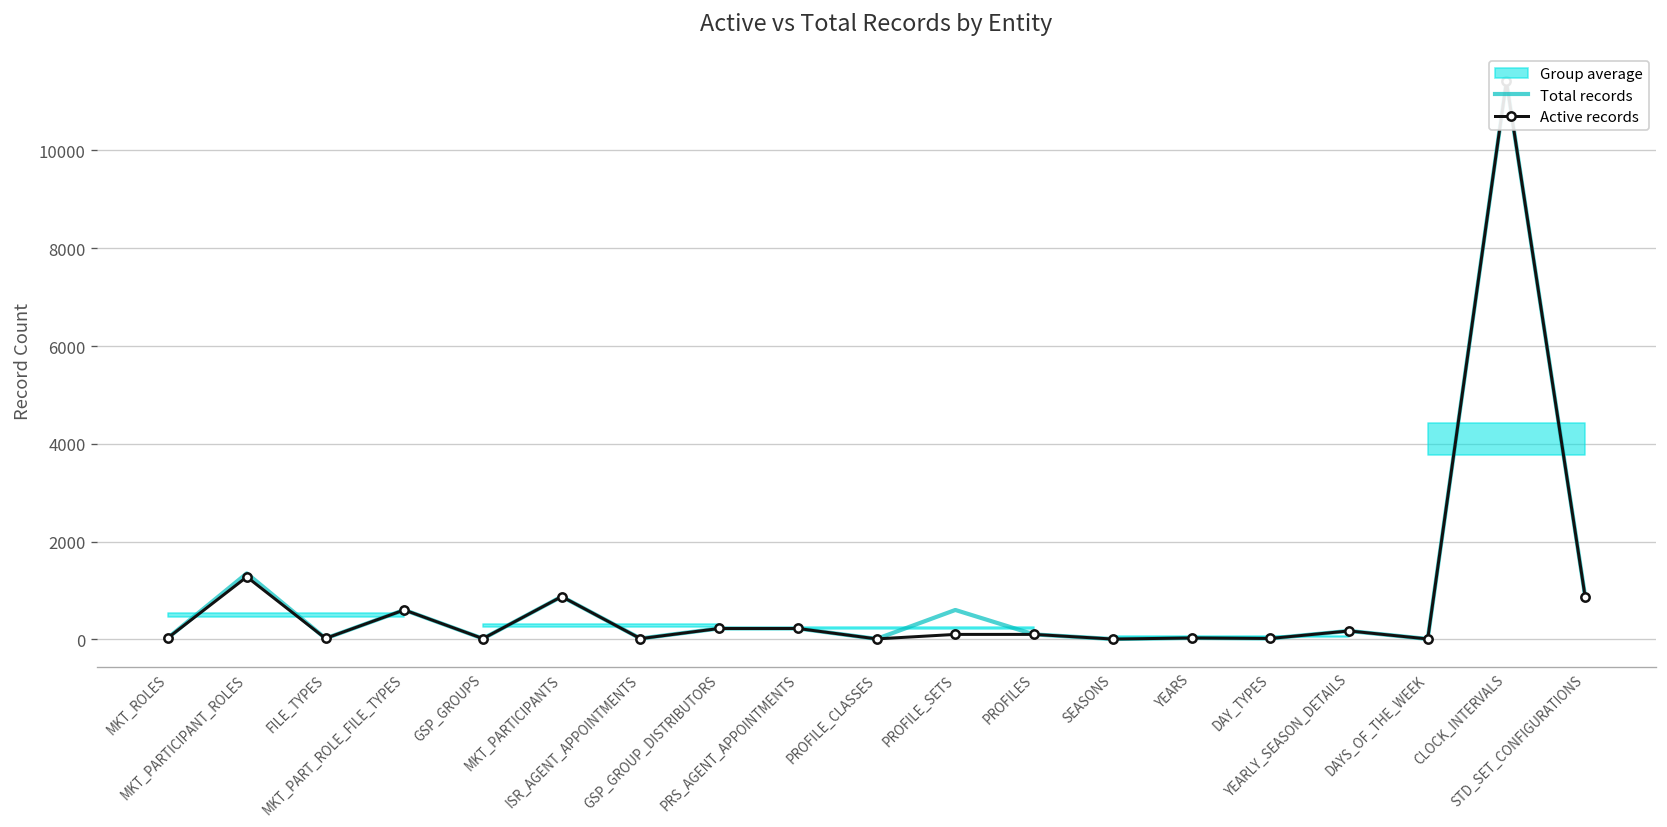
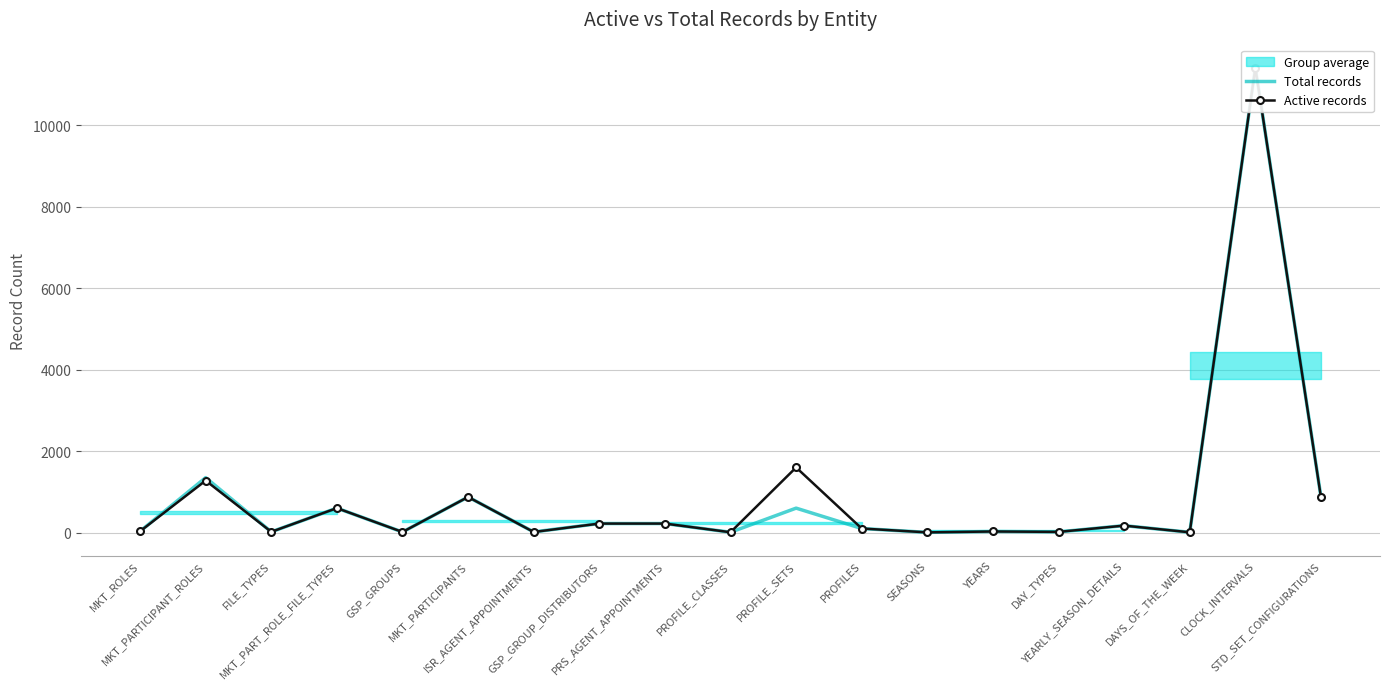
  {
    "Active records": {
      "MKT_PARTICIPANT_ROLES": 1300,
-     "PROFILE_SETS": 100
+     "PROFILE_SETS": 1600
    }
  }
